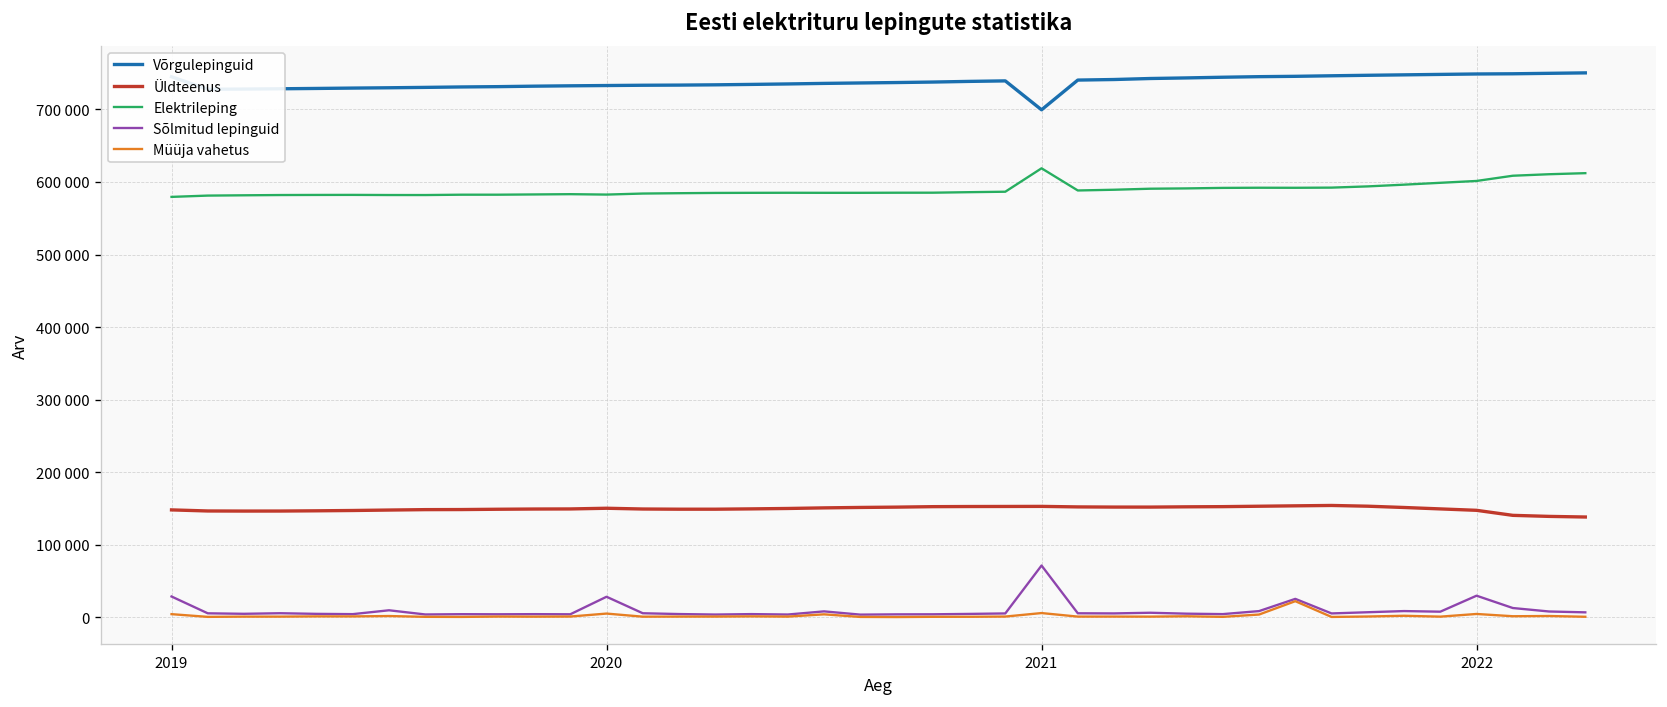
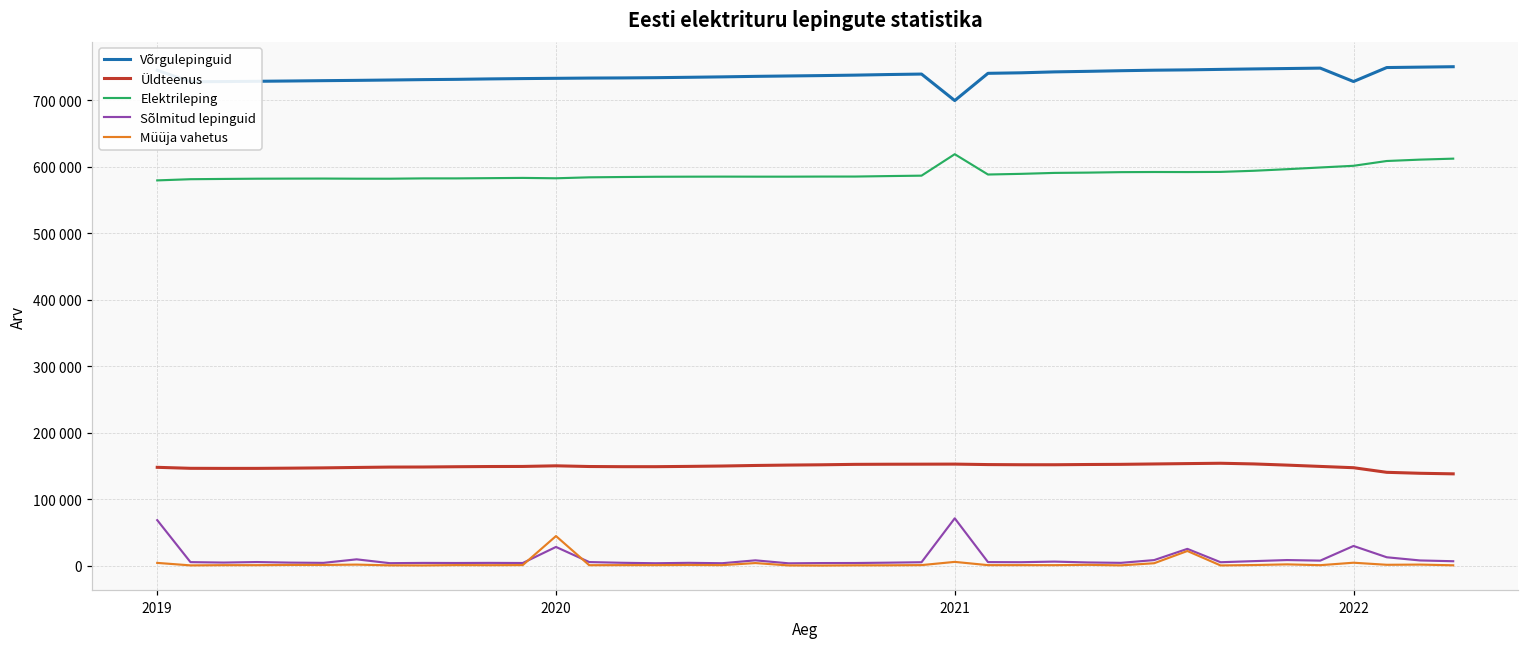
  {
    "Võrgulepinguid": {
      "2020": 730000,
      "2021": 700000,
-     "2022": 750000
+     "2022": 730000
    },
    "Üldteenus": {
      "2019": 150000,
      "2020": 150000,
      "2021": 150000,
      "2022": 150000
    },
    "Elektrileping": {
      "2019": 580000,
      "2020": 580000,
      "2021": 620000,
      "2022": 600000
    },
    "Sõlmitud lepinguid": {
-     "2019": 30000,
+     "2019": 70000,
      "2020": 30000,
      "2021": 70000,
      "2022": 30000
    },
    "Müüja vahetus": {
      "2019": 0,
-     "2020": 10000,
+     "2020": 40000,
      "2021": 10000,
      "2022": 0
    }
  }
